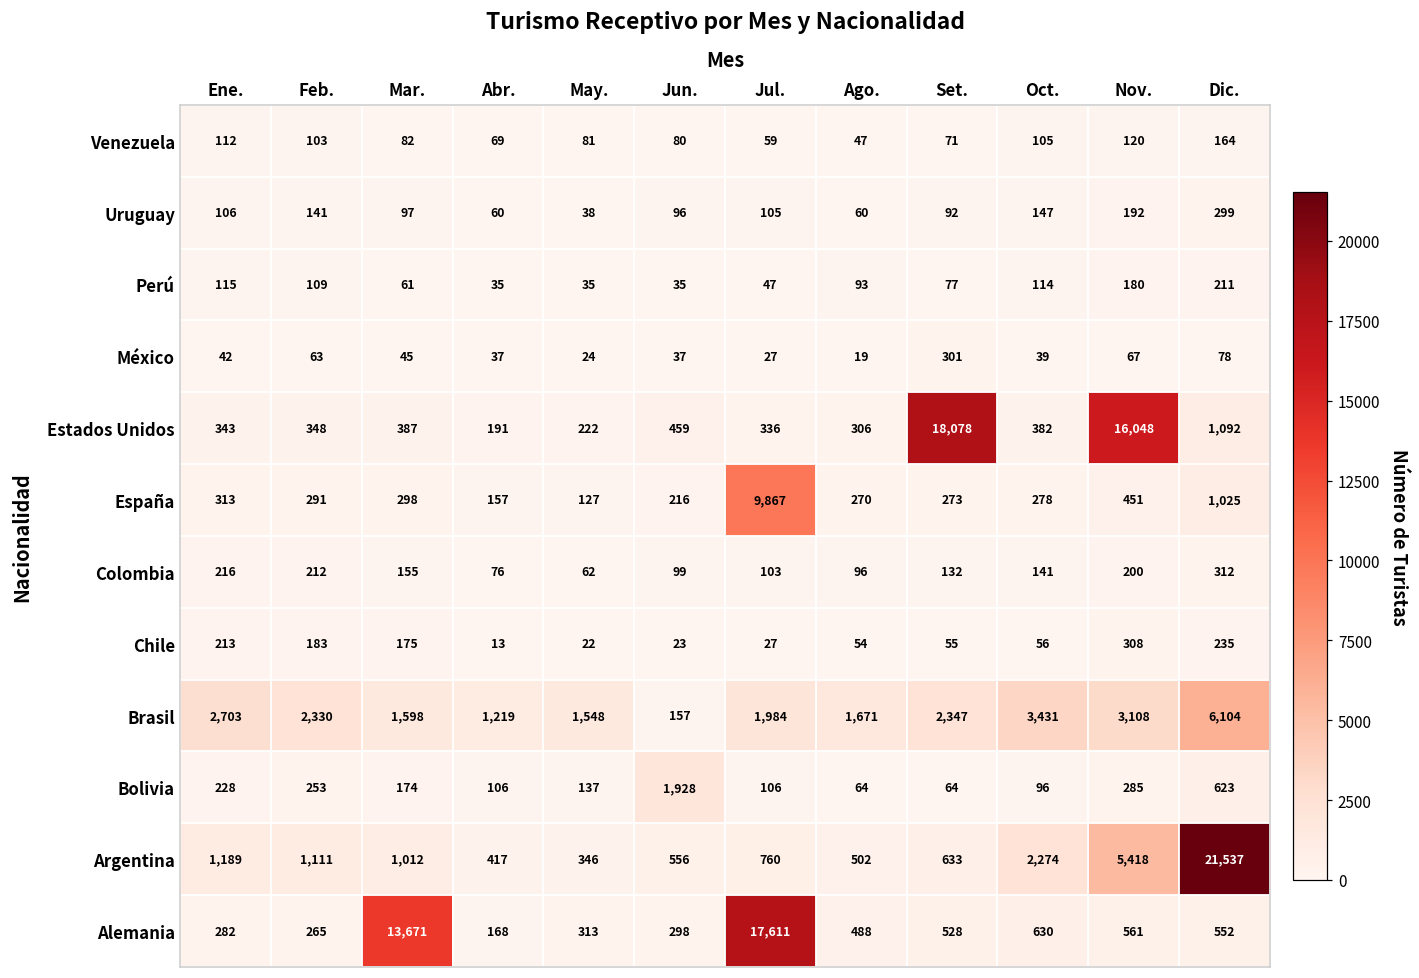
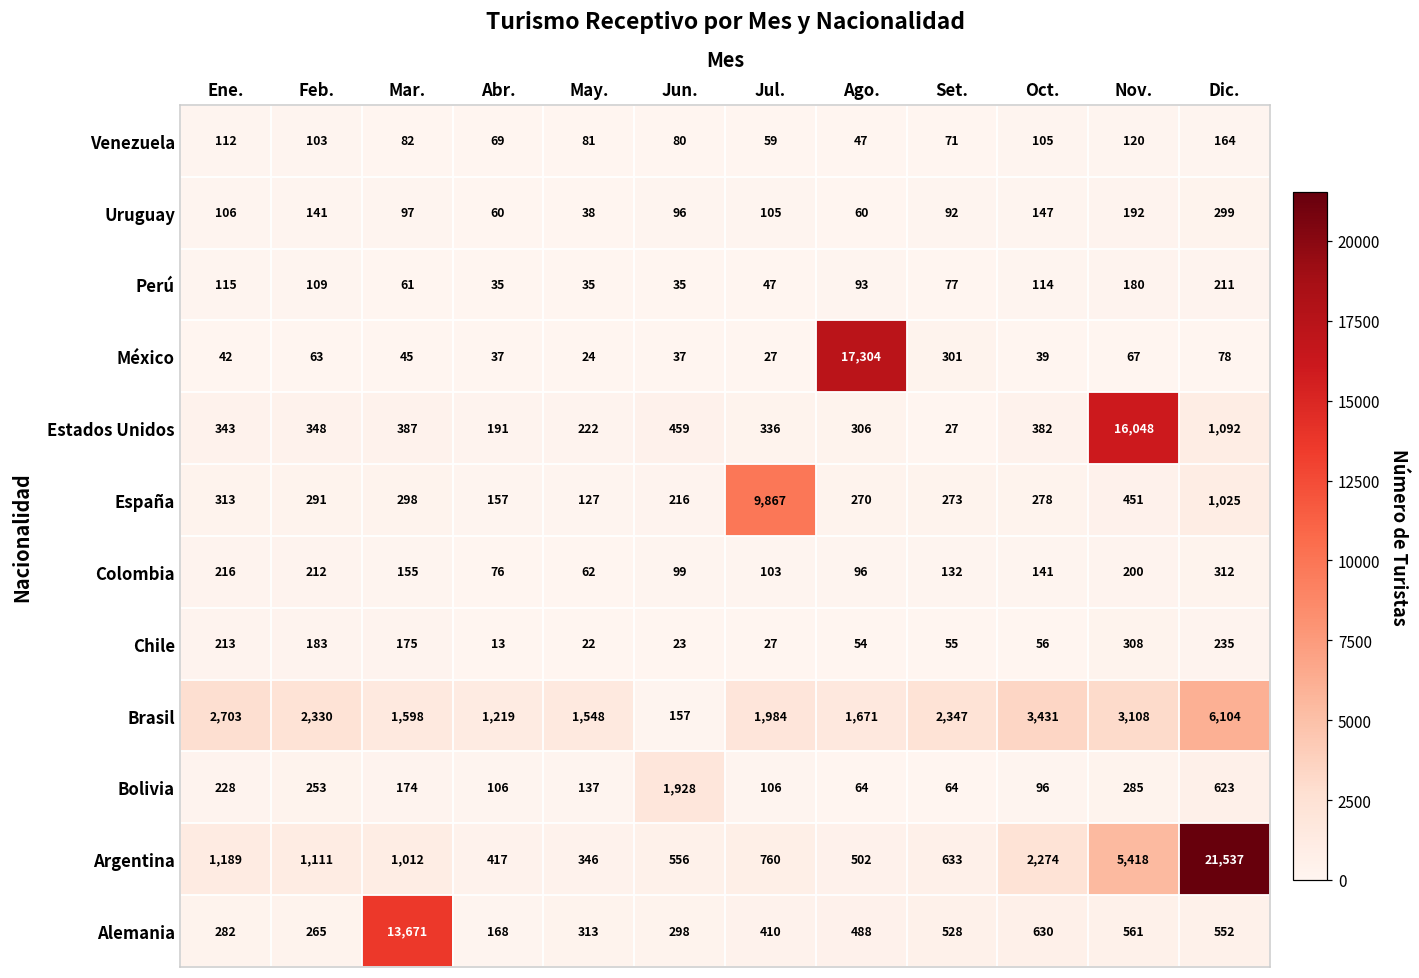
  {
    "Venezuela": {
      "Ene.": "112",
      "Feb.": "103",
      "Mar.": "82",
      "Abr.": "69",
      "May.": "81",
      "Jun.": "80",
      "Jul.": "59",
      "Ago.": "47",
      "Set.": "71",
      "Oct.": "105",
      "Nov.": "120",
      "Dic.": "164"
    },
    "Uruguay": {
      "Ene.": "106",
      "Feb.": "141",
      "Mar.": "97",
      "Abr.": "60",
      "May.": "38",
      "Jun.": "96",
      "Jul.": "105",
      "Ago.": "60",
      "Set.": "92",
      "Oct.": "147",
      "Nov.": "192",
      "Dic.": "299"
    },
    "Perú": {
      "Ene.": "115",
      "Feb.": "109",
      "Mar.": "61",
      "Abr.": "35",
      "May.": "35",
      "Jun.": "35",
      "Jul.": "47",
      "Ago.": "93",
      "Set.": "77",
      "Oct.": "114",
      "Nov.": "180",
      "Dic.": "211"
    },
    "México": {
      "Ene.": "42",
      "Feb.": "63",
      "Mar.": "45",
      "Abr.": "37",
      "May.": "24",
      "Jun.": "37",
      "Jul.": "27",
-     "Ago.": "19",
+     "Ago.": "17,304",
      "Set.": "301",
      "Oct.": "39",
      "Nov.": "67",
      "Dic.": "78"
    },
    "Estados Unidos": {
      "Ene.": "343",
      "Feb.": "348",
      "Mar.": "387",
      "Abr.": "191",
      "May.": "222",
      "Jun.": "459",
      "Jul.": "336",
      "Ago.": "306",
-     "Set.": "18,078",
+     "Set.": "27",
      "Oct.": "382",
      "Nov.": "16,048",
      "Dic.": "1,092"
    },
    "España": {
      "Ene.": "313",
      "Feb.": "291",
      "Mar.": "298",
      "Abr.": "157",
      "May.": "127",
      "Jun.": "216",
      "Jul.": "9,867",
      "Ago.": "270",
      "Set.": "273",
      "Oct.": "278",
      "Nov.": "451",
      "Dic.": "1,025"
    },
    "Colombia": {
      "Ene.": "216",
      "Feb.": "212",
      "Mar.": "155",
      "Abr.": "76",
      "May.": "62",
      "Jun.": "99",
      "Jul.": "103",
      "Ago.": "96",
      "Set.": "132",
      "Oct.": "141",
      "Nov.": "200",
      "Dic.": "312"
    },
    "Chile": {
      "Ene.": "213",
      "Feb.": "183",
      "Mar.": "175",
      "Abr.": "13",
      "May.": "22",
      "Jun.": "23",
      "Jul.": "27",
      "Ago.": "54",
      "Set.": "55",
      "Oct.": "56",
      "Nov.": "308",
      "Dic.": "235"
    },
    "Brasil": {
      "Ene.": "2,703",
      "Feb.": "2,330",
      "Mar.": "1,598",
      "Abr.": "1,219",
      "May.": "1,548",
      "Jun.": "157",
      "Jul.": "1,984",
      "Ago.": "1,671",
      "Set.": "2,347",
      "Oct.": "3,431",
      "Nov.": "3,108",
      "Dic.": "6,104"
    },
    "Bolivia": {
      "Ene.": "228",
      "Feb.": "253",
      "Mar.": "174",
      "Abr.": "106",
      "May.": "137",
      "Jun.": "1,928",
      "Jul.": "106",
      "Ago.": "64",
      "Set.": "64",
      "Oct.": "96",
      "Nov.": "285",
      "Dic.": "623"
    },
    "Argentina": {
      "Ene.": "1,189",
      "Feb.": "1,111",
      "Mar.": "1,012",
      "Abr.": "417",
      "May.": "346",
      "Jun.": "556",
      "Jul.": "760",
      "Ago.": "502",
      "Set.": "633",
      "Oct.": "2,274",
      "Nov.": "5,418",
      "Dic.": "21,537"
    },
    "Alemania": {
      "Ene.": "282",
      "Feb.": "265",
      "Mar.": "13,671",
      "Abr.": "168",
      "May.": "313",
      "Jun.": "298",
-     "Jul.": "17,611",
+     "Jul.": "410",
      "Ago.": "488",
      "Set.": "528",
      "Oct.": "630",
      "Nov.": "561",
      "Dic.": "552"
    }
  }
